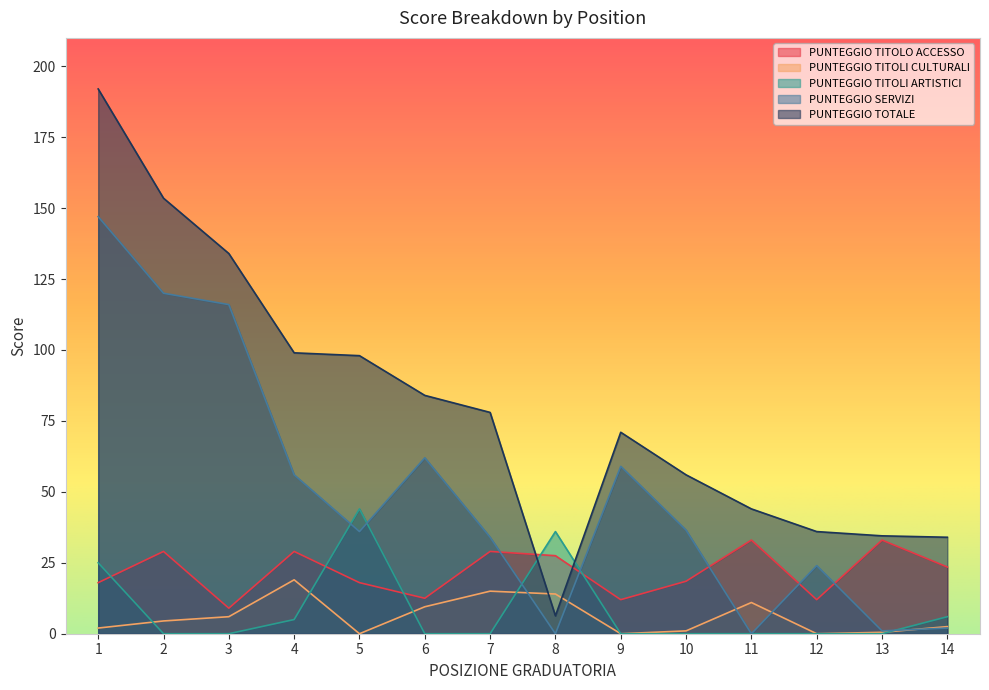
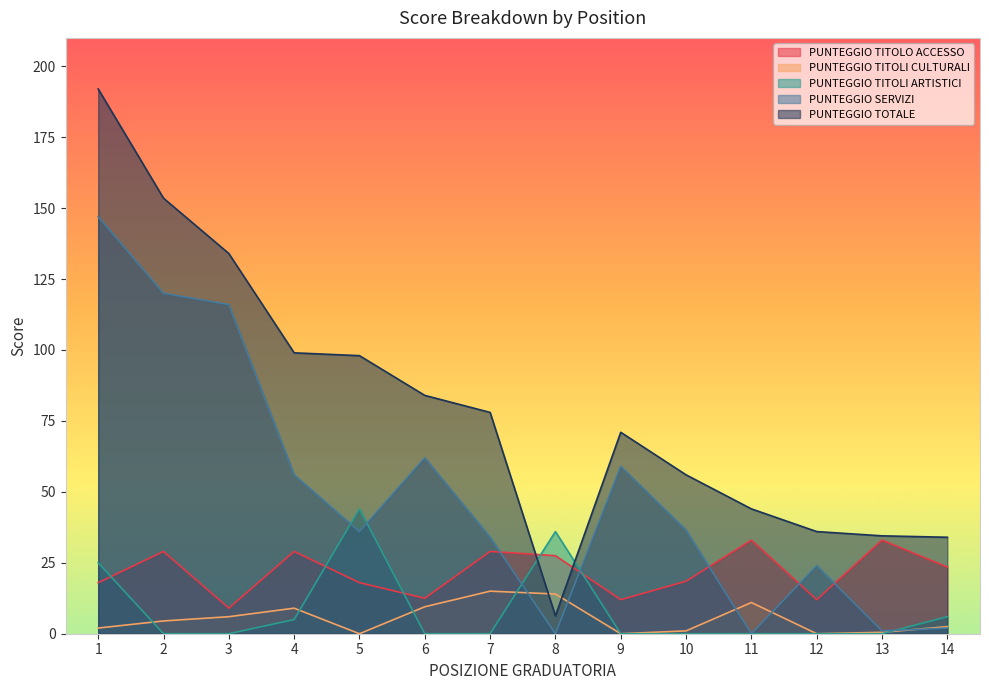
  {
    "PUNTEGGIO TITOLO ACCESSO": {
      "1": 18,
      "2": 29,
      "3": 9,
      "4": 29,
      "5": 18,
      "6": 13,
      "7": 29,
      "8": 28,
      "9": 12,
      "10": 19,
      "11": 33,
      "12": 12,
      "13": 33,
      "14": 24
    },
    "PUNTEGGIO TITOLI CULTURALI": {
      "1": 2,
      "2": 5,
      "3": 6,
-     "4": 19,
+     "4": 9,
      "5": 0,
      "6": 10,
      "7": 15,
      "8": 14,
      "10": 1,
      "11": 11
    },
    "PUNTEGGIO TOTALE": {
      "1": 192,
      "2": 154,
      "3": 134,
      "4": 99,
      "5": 98,
      "6": 84,
      "7": 78,
      "8": 6,
      "9": 71,
      "10": 56,
      "11": 44,
      "12": 36,
      "13": 35,
      "14": 34
    }
  }
